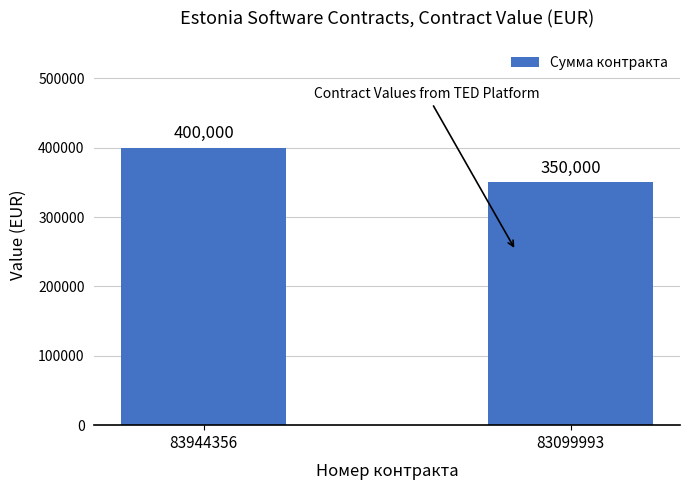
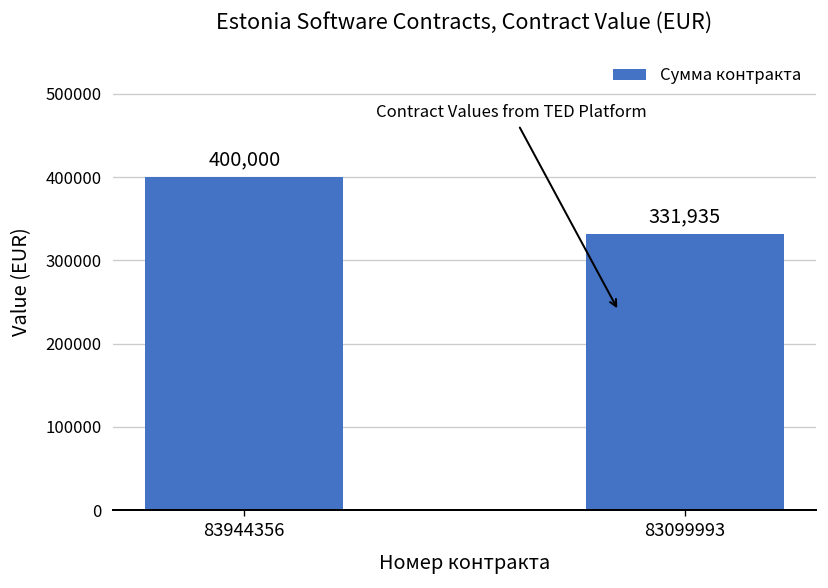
  {
    "83944356": "400,000",
-   "83099993": "350,000"
+   "83099993": "331,935"
  }
